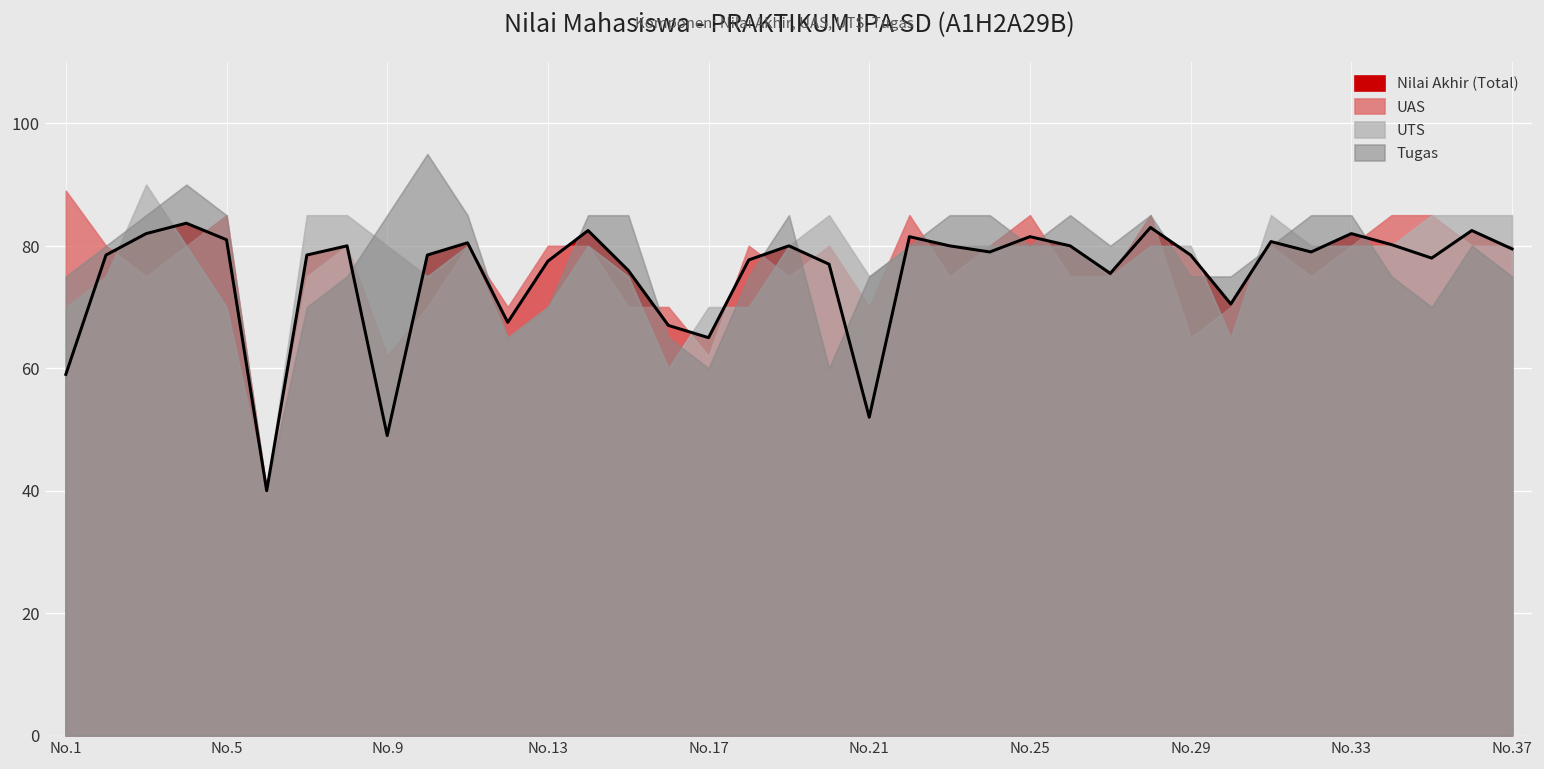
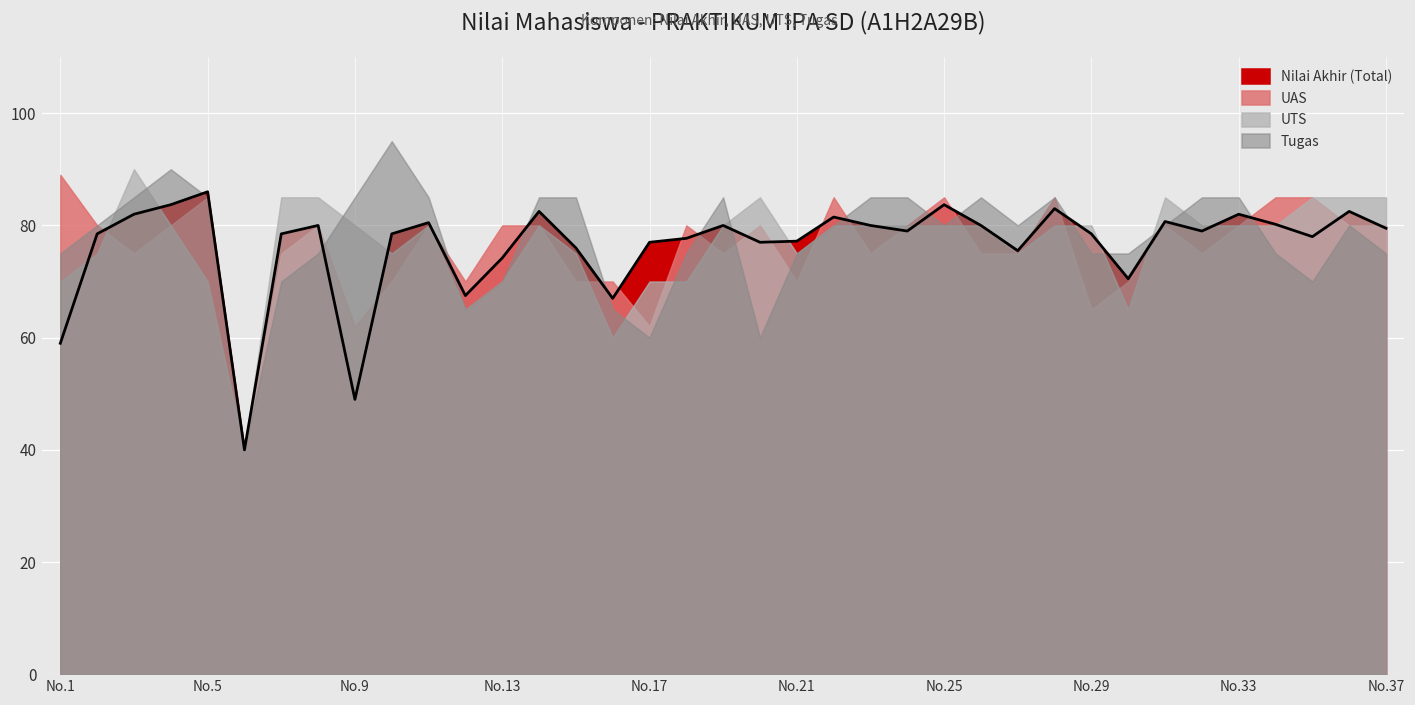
  {
    "Nilai Akhir (Total)": {
      "No.1": 59,
-     "No.5": 81,
+     "No.5": 86,
      "No.9": 49,
-     "No.13": 78,
-     "No.17": 65,
-     "No.21": 52,
-     "No.25": 82,
+     "No.13": 74,
+     "No.17": 77,
+     "No.21": 77,
+     "No.25": 84,
      "No.29": 79,
      "No.33": 82,
      "No.37": 80
    },
    "UAS": {
      "No.1": 89,
      "No.9": 62,
      "No.13": 80,
      "No.17": 62,
      "No.21": 70,
      "No.25": 85,
      "No.29": 65,
      "No.37": 80
    }
  }
